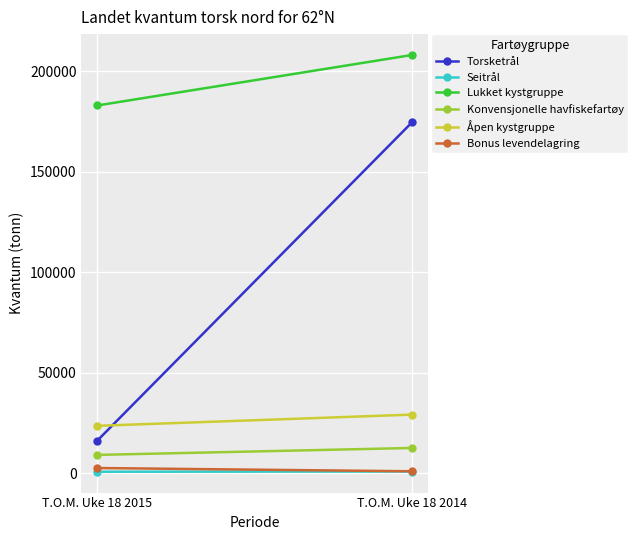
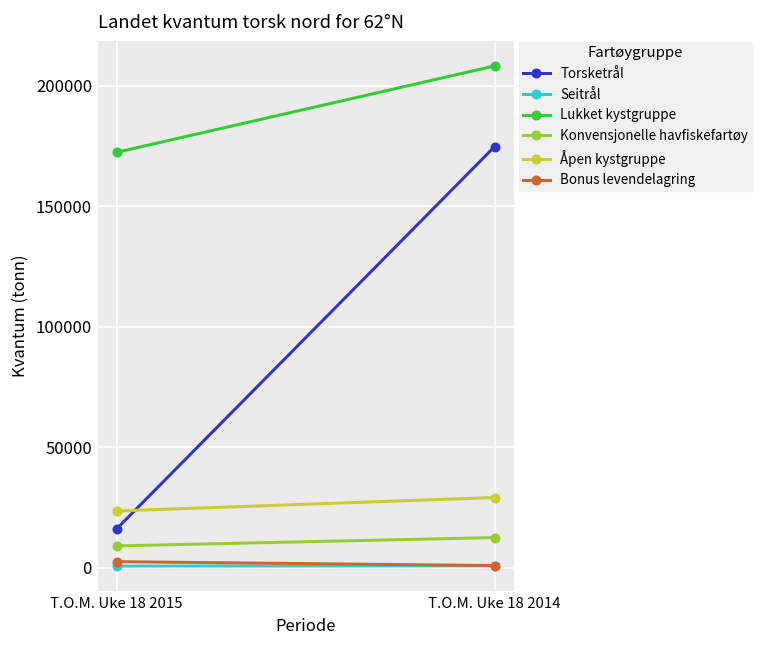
  {
    "Torsketrål": {
      "T.O.M. Uke 18 2015": 16000,
      "T.O.M. Uke 18 2014": 175000
    },
    "Seitrål": {
      "T.O.M. Uke 18 2015": 1000
    },
    "Lukket kystgruppe": {
-     "T.O.M. Uke 18 2015": 183000,
+     "T.O.M. Uke 18 2015": 172000,
      "T.O.M. Uke 18 2014": 208000
    },
    "Bonus levendelagring": {
      "T.O.M. Uke 18 2015": 2000
    }
  }
